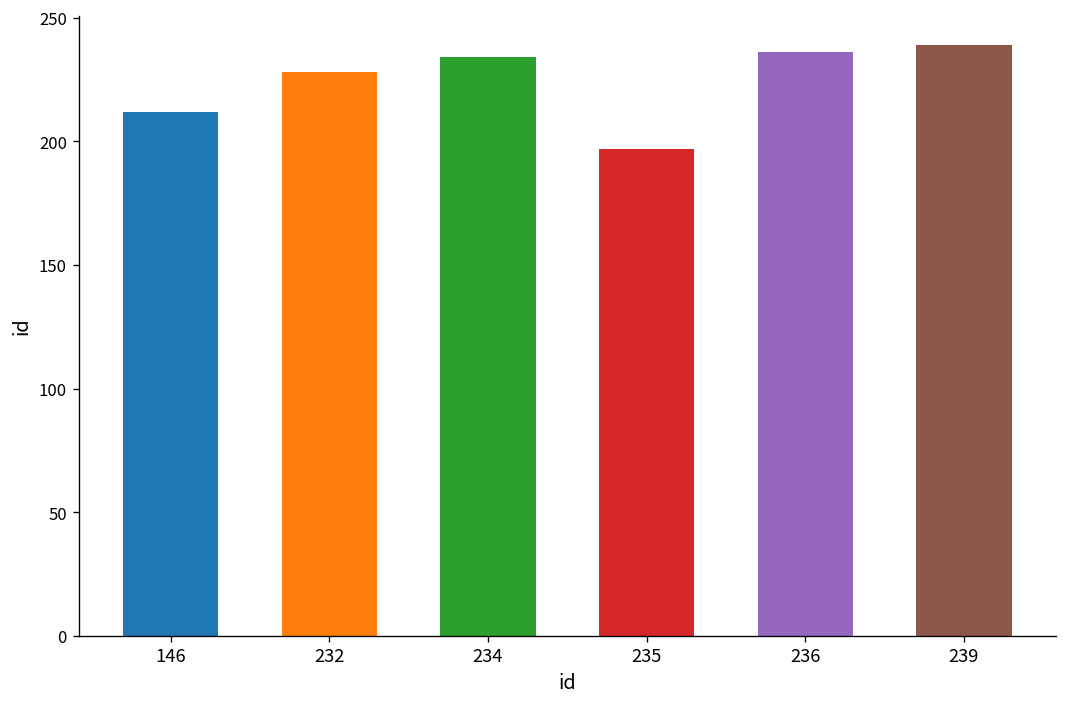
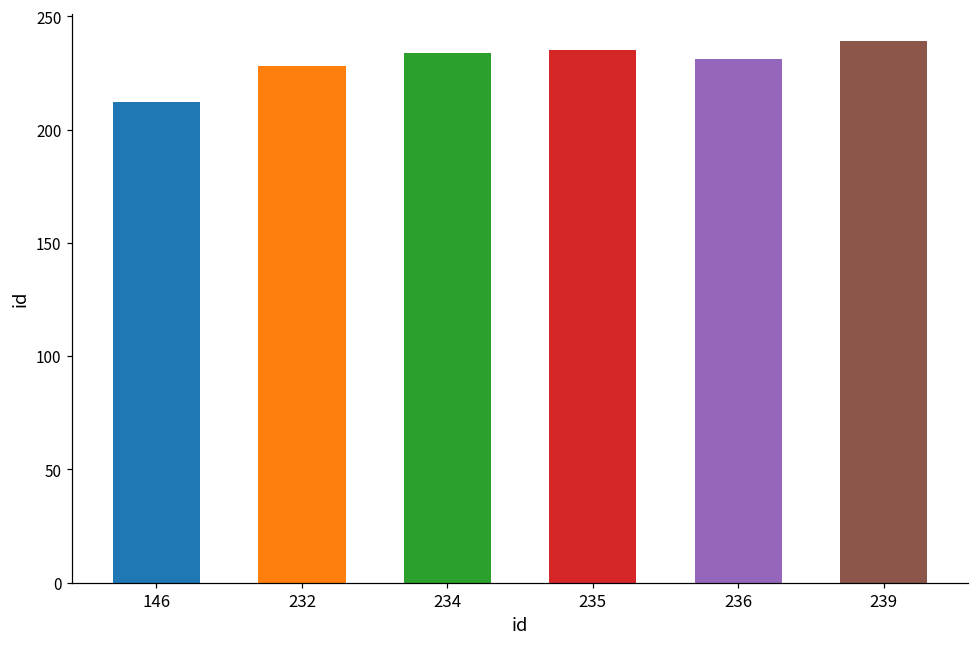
  {
    "146": 212,
    "232": 228,
    "234": 234,
-   "235": 197,
-   "236": 236,
+   "235": 235,
+   "236": 231,
    "239": 239
  }
